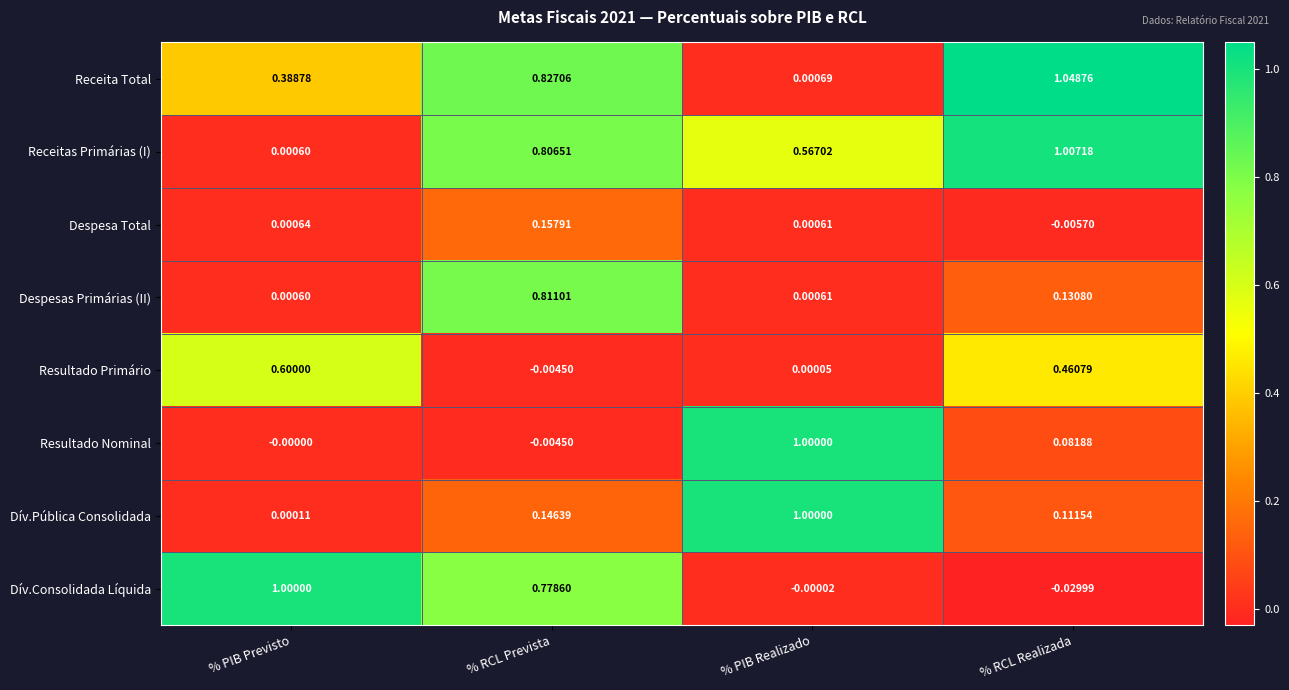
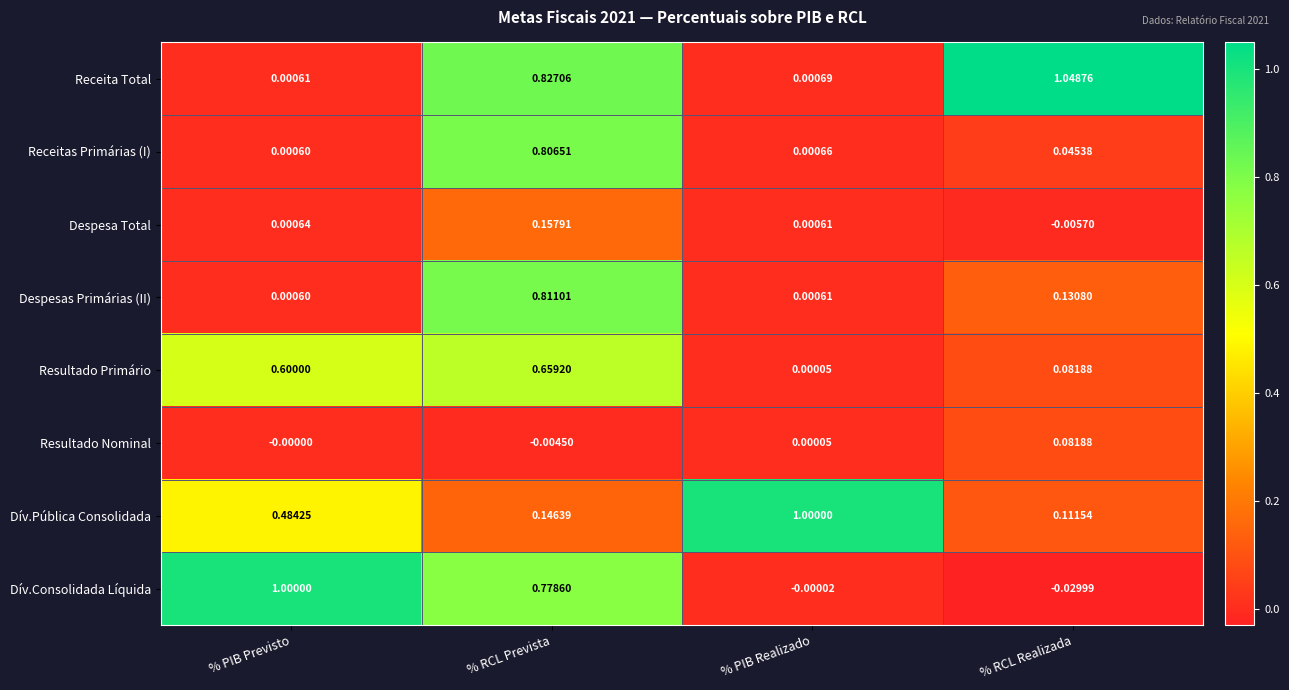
  {
    "Receita Total": {
-     "% PIB Previsto": 0.38878,
+     "% PIB Previsto": 0.00061,
      "% RCL Prevista": 0.82706,
      "% PIB Realizado": 0.00069,
      "% RCL Realizada": 1.04876
    },
    "Receitas Primárias (I)": {
      "% PIB Previsto": 0.00060,
      "% RCL Prevista": 0.80651,
-     "% PIB Realizado": 0.56702,
-     "% RCL Realizada": 1.00718
+     "% PIB Realizado": 0.00066,
+     "% RCL Realizada": 0.04538
    },
    "Despesa Total": {
      "% PIB Previsto": 0.00064,
      "% RCL Prevista": 0.15791,
      "% PIB Realizado": 0.00061,
      "% RCL Realizada": -0.00570
    },
    "Despesas Primárias (II)": {
      "% PIB Previsto": 0.00060,
      "% RCL Prevista": 0.81101,
      "% PIB Realizado": 0.00061,
      "% RCL Realizada": 0.13080
    },
    "Resultado Primário": {
      "% PIB Previsto": 0.60000,
-     "% RCL Prevista": -0.00450,
+     "% RCL Prevista": 0.65920,
      "% PIB Realizado": 0.00005,
-     "% RCL Realizada": 0.46079
+     "% RCL Realizada": 0.08188
    },
    "Resultado Nominal": {
      "% PIB Previsto": -0.00000,
      "% RCL Prevista": -0.00450,
-     "% PIB Realizado": 1.00000,
+     "% PIB Realizado": 0.00005,
      "% RCL Realizada": 0.08188
    },
    "Dív.Pública Consolidada": {
-     "% PIB Previsto": 0.00011,
+     "% PIB Previsto": 0.48425,
      "% RCL Prevista": 0.14639,
      "% PIB Realizado": 1.00000,
      "% RCL Realizada": 0.11154
    },
    "Dív.Consolidada Líquida": {
      "% PIB Previsto": 1.00000,
      "% RCL Prevista": 0.77860,
      "% PIB Realizado": -0.00002,
      "% RCL Realizada": -0.02999
    }
  }
